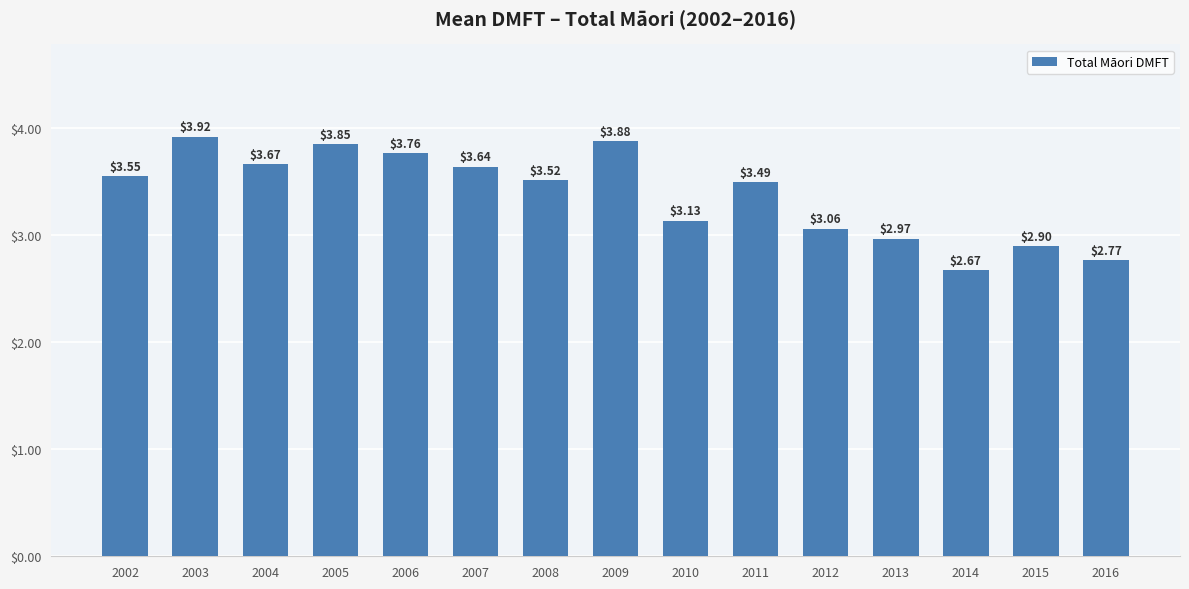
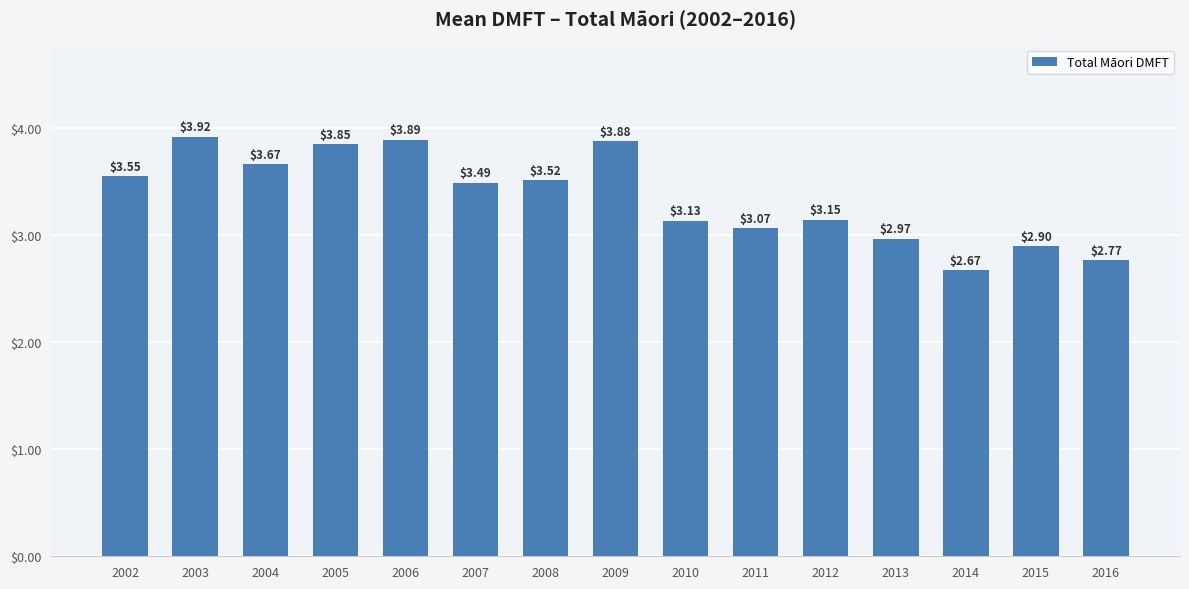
  {
    "2002": "$3.55",
    "2003": "$3.92",
    "2004": "$3.67",
    "2005": "$3.85",
-   "2006": "$3.76",
-   "2007": "$3.64",
+   "2006": "$3.89",
+   "2007": "$3.49",
    "2008": "$3.52",
    "2009": "$3.88",
    "2010": "$3.13",
-   "2011": "$3.49",
-   "2012": "$3.06",
+   "2011": "$3.07",
+   "2012": "$3.15",
    "2013": "$2.97",
    "2014": "$2.67",
    "2015": "$2.90",
    "2016": "$2.77"
  }
